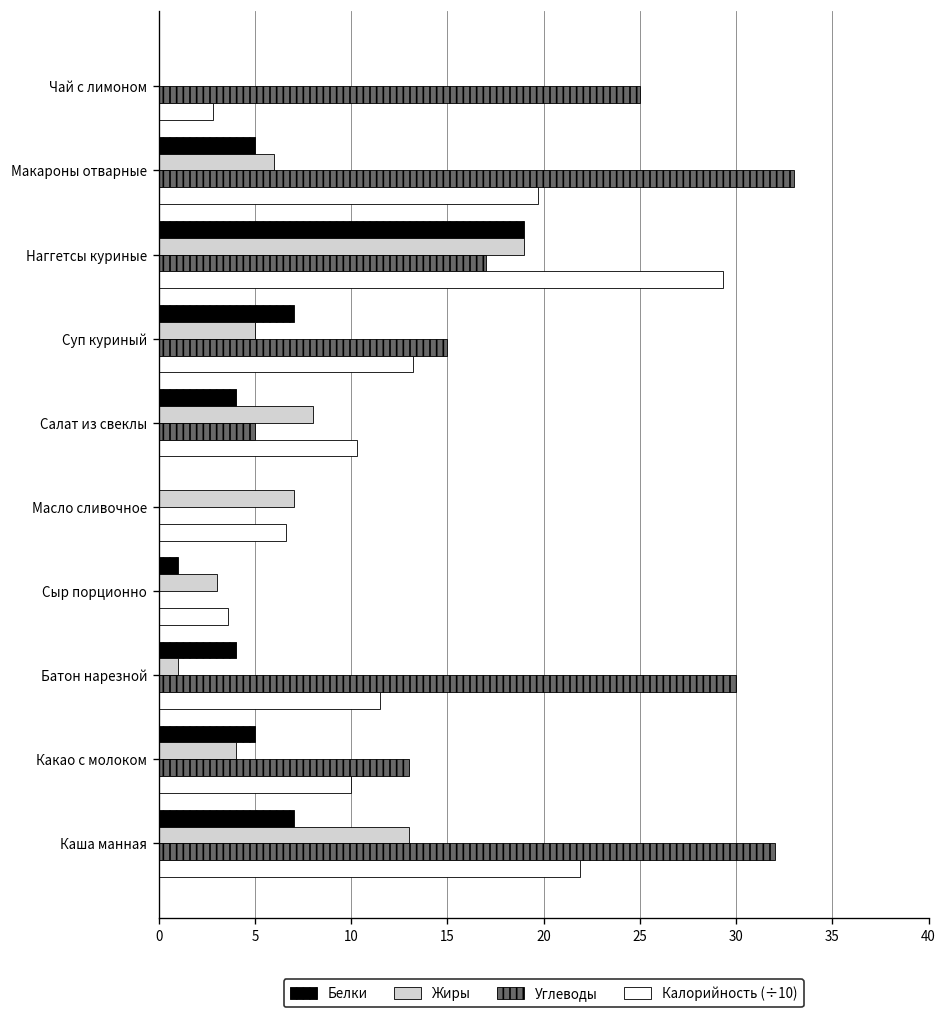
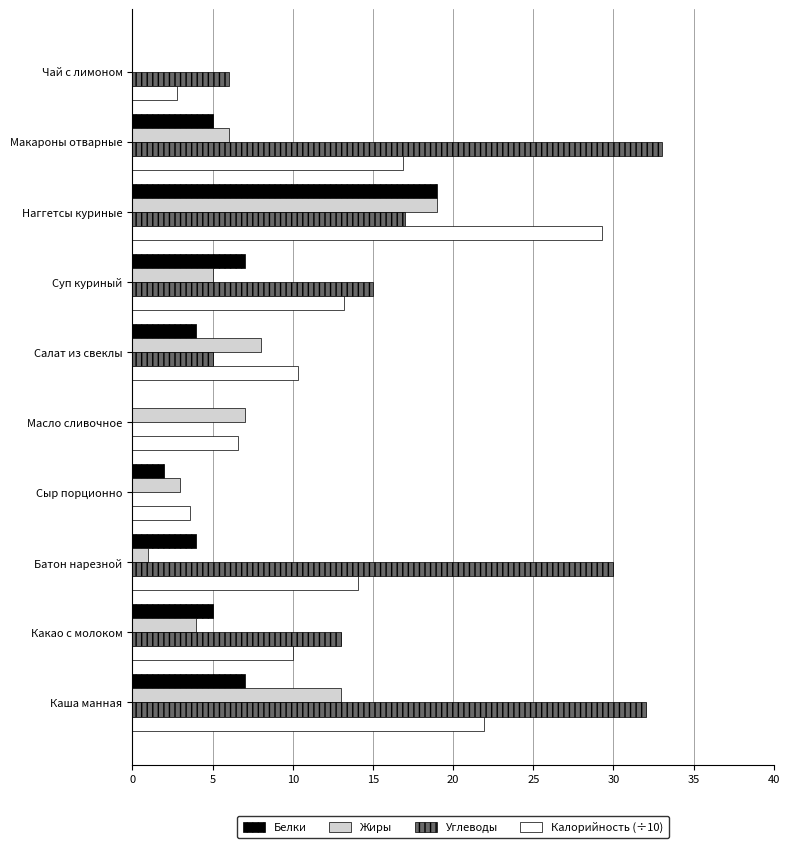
  {
    "Белки": {
      "Чай с лимоном": 0,
      "Макароны отварные": 5,
      "Наггетсы куриные": 19,
      "Суп куриный": 7,
      "Салат из свеклы": 4,
      "Масло сливочное": 0,
-     "Сыр порционно": 1,
+     "Сыр порционно": 2,
      "Батон нарезной": 4,
      "Какао с молоком": 5,
      "Каша манная": 7
    },
    "Жиры": {
      "Чай с лимоном": 0.0,
      "Макароны отварные": 6.0,
      "Наггетсы куриные": 19.0,
      "Суп куриный": 5.0,
      "Салат из свеклы": 8.0,
      "Масло сливочное": 7.0,
      "Сыр порционно": 3.0,
      "Батон нарезной": 1.0,
      "Какао с молоком": 4.0,
      "Каша манная": 13.0
    },
    "Углеводы": {
-     "Чай с лимоном": 25,
+     "Чай с лимоном": 6,
      "Макароны отварные": 33,
      "Наггетсы куриные": 17,
      "Суп куриный": 15,
      "Салат из свеклы": 5,
      "Масло сливочное": 0,
      "Сыр порционно": 0,
      "Батон нарезной": 30,
      "Какао с молоком": 13,
      "Каша манная": 32
    },
    "Калорийность (÷10)": {
      "Чай с лимоном": 2.8,
-     "Макароны отварные": 19.7,
+     "Макароны отварные": 16.9,
      "Наггетсы куриные": 29.3,
      "Суп куриный": 13.2,
      "Салат из свеклы": 10.3,
      "Масло сливочное": 6.6,
      "Сыр порционно": 3.6,
-     "Батон нарезной": 11.5,
+     "Батон нарезной": 14.1,
      "Какао с молоком": 10.0,
      "Каша манная": 21.9
    }
  }
